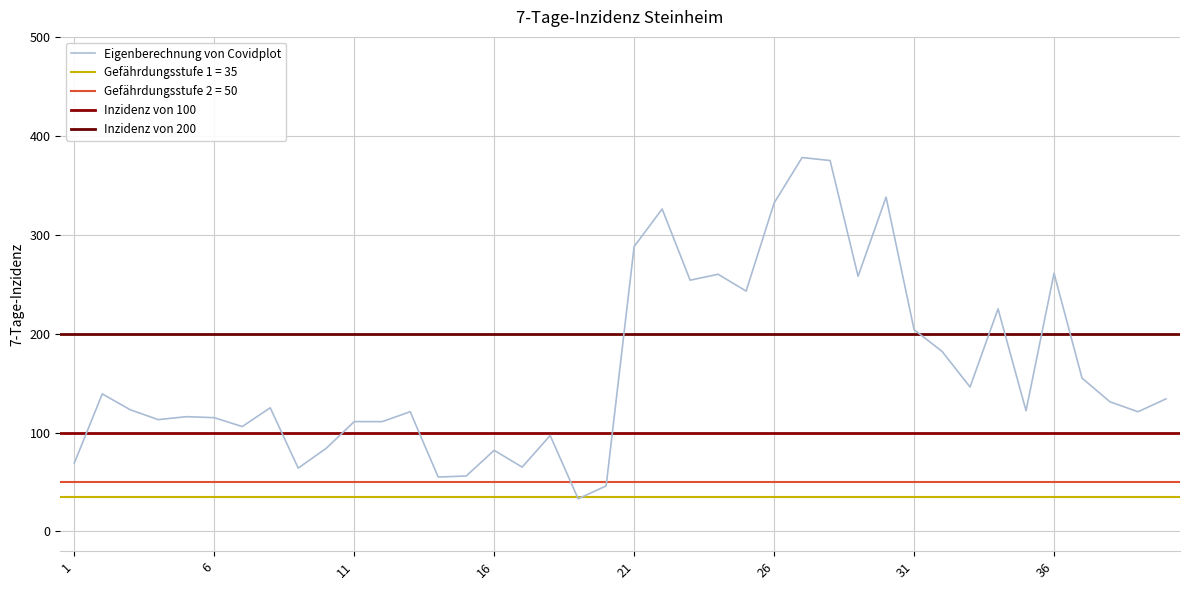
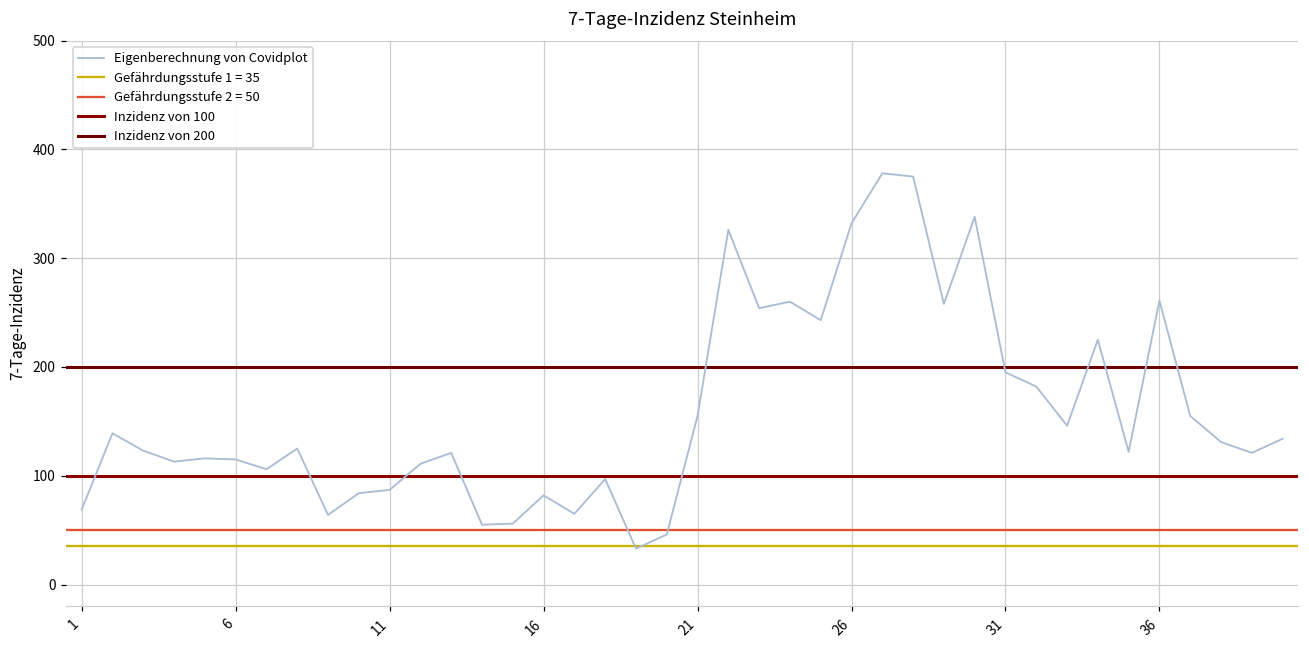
  {
    "1": 70,
    "6": 120,
-   "11": 110,
+   "11": 90,
    "16": 80,
-   "21": 290,
+   "21": 160,
    "26": 330,
-   "31": 204,
+   "31": 195,
    "36": 260
  }
